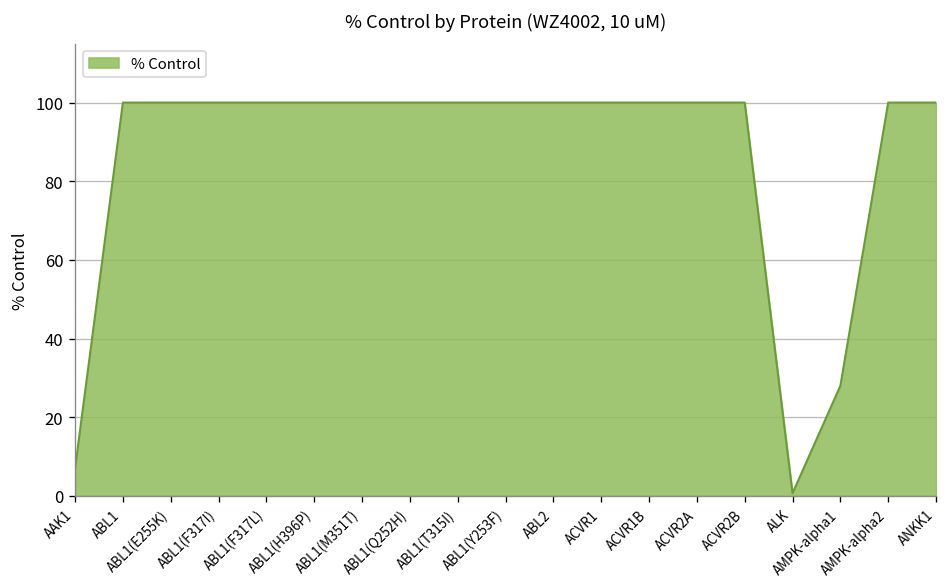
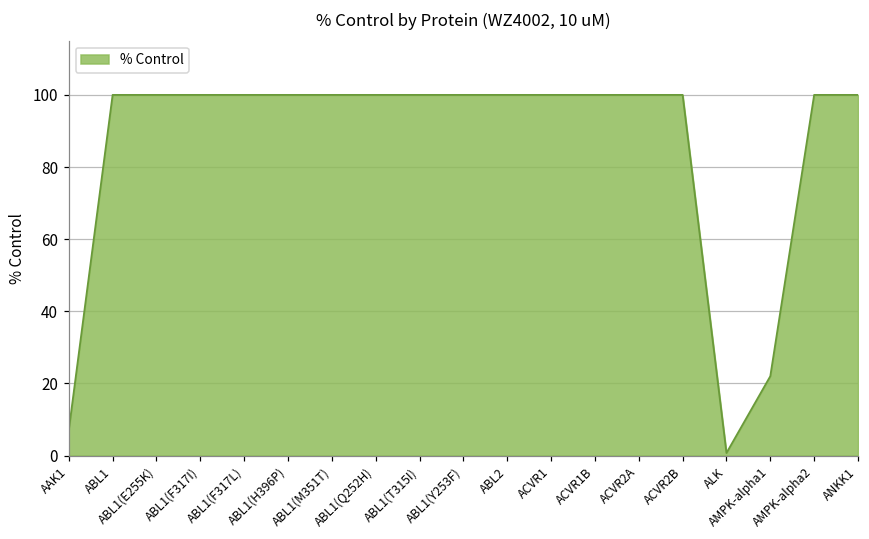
  {
    "AAK1": 7,
    "ABL1": 100,
    "ABL1(E255K)": 100,
    "ABL1(F317I)": 100,
    "ABL1(F317L)": 100,
    "ABL1(H396P)": 100,
    "ABL1(M351T)": 100,
    "ABL1(Q252H)": 100,
    "ABL1(T315I)": 100,
    "ABL1(Y253F)": 100,
    "ABL2": 100,
    "ACVR1": 100,
    "ACVR1B": 100,
    "ACVR2A": 100,
    "ACVR2B": 100,
    "ALK": 1,
-   "AMPK-alpha1": 28,
+   "AMPK-alpha1": 22,
    "AMPK-alpha2": 100,
    "ANKK1": 100
  }
